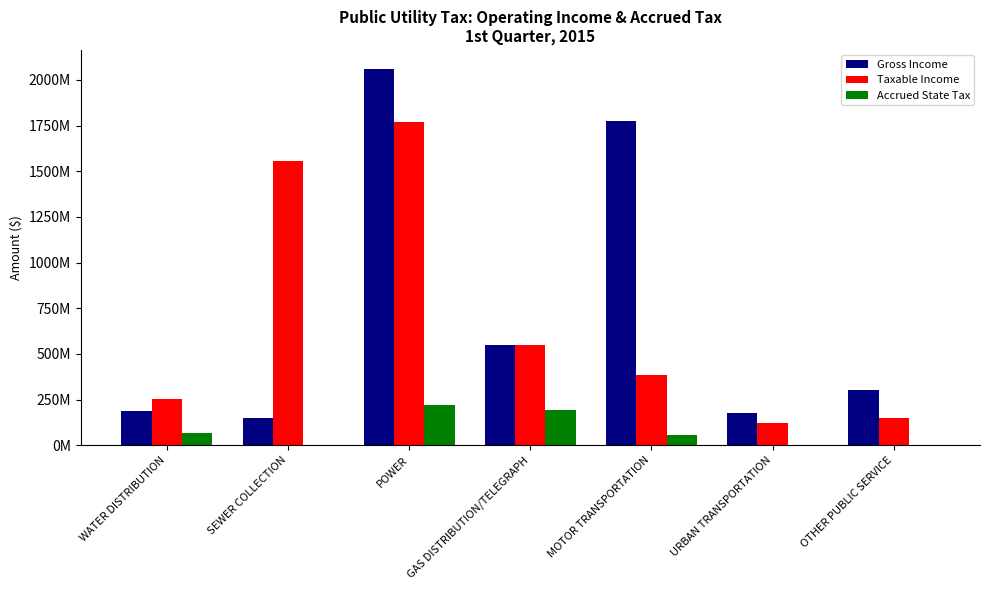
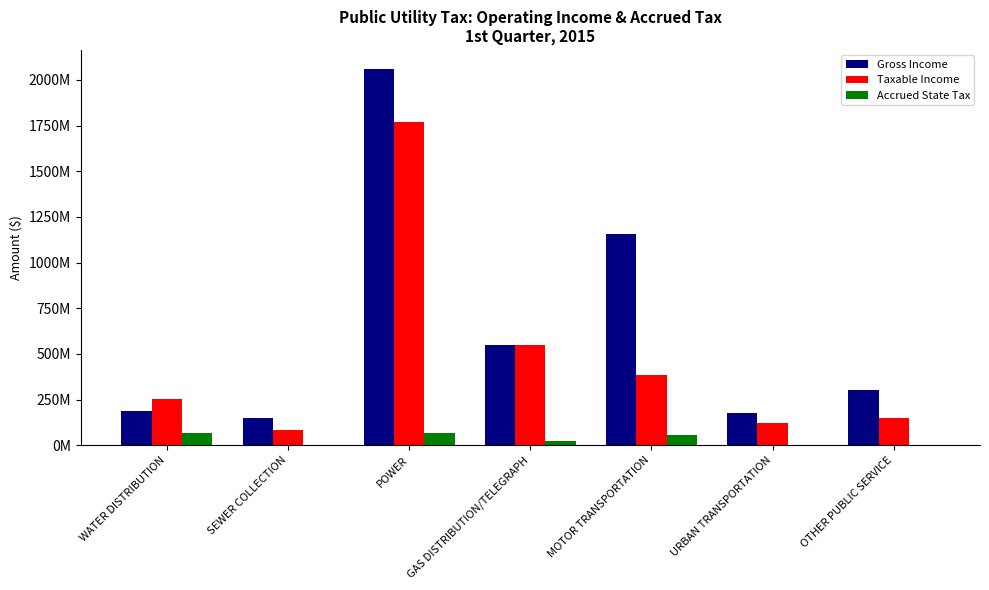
  {
    "Gross Income": {
      "WATER DISTRIBUTION": 190000000,
      "SEWER COLLECTION": 150000000,
      "POWER": 2060000000,
      "GAS DISTRIBUTION/TELEGRAPH": 550000000,
-     "MOTOR TRANSPORTATION": 1770000000,
+     "MOTOR TRANSPORTATION": 1150000000,
      "URBAN TRANSPORTATION": 180000000,
      "OTHER PUBLIC SERVICE": 300000000
    },
    "Taxable Income": {
      "WATER DISTRIBUTION": 250000000,
-     "SEWER COLLECTION": 1560000000,
+     "SEWER COLLECTION": 90000000,
      "POWER": 1770000000,
      "GAS DISTRIBUTION/TELEGRAPH": 550000000,
      "MOTOR TRANSPORTATION": 390000000,
      "URBAN TRANSPORTATION": 120000000,
      "OTHER PUBLIC SERVICE": 150000000
    },
    "Accrued State Tax": {
      "WATER DISTRIBUTION": 70000000,
-     "POWER": 220000000,
-     "GAS DISTRIBUTION/TELEGRAPH": 190000000,
+     "POWER": 70000000,
+     "GAS DISTRIBUTION/TELEGRAPH": 20000000,
      "MOTOR TRANSPORTATION": 50000000
    }
  }
